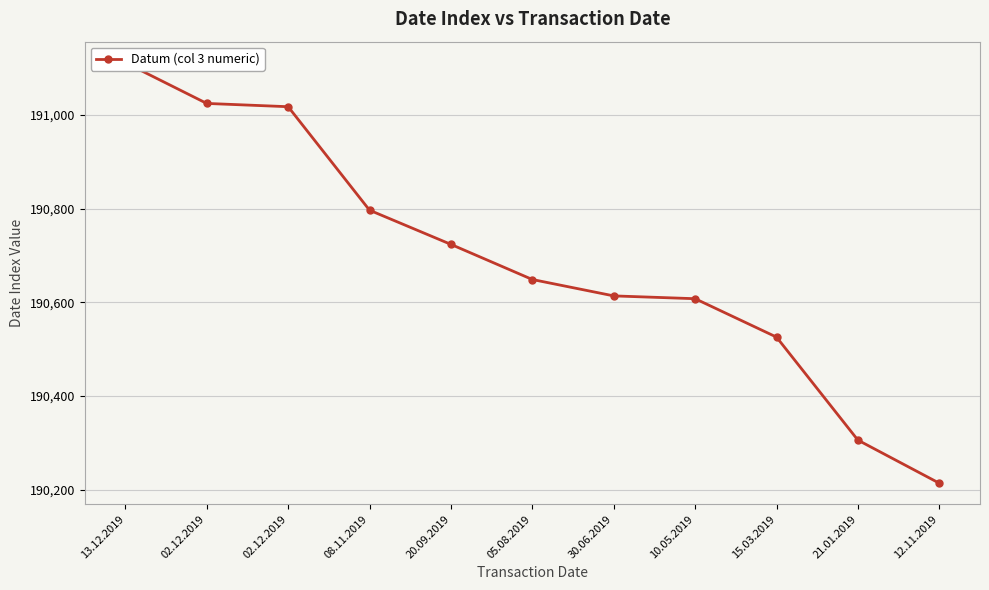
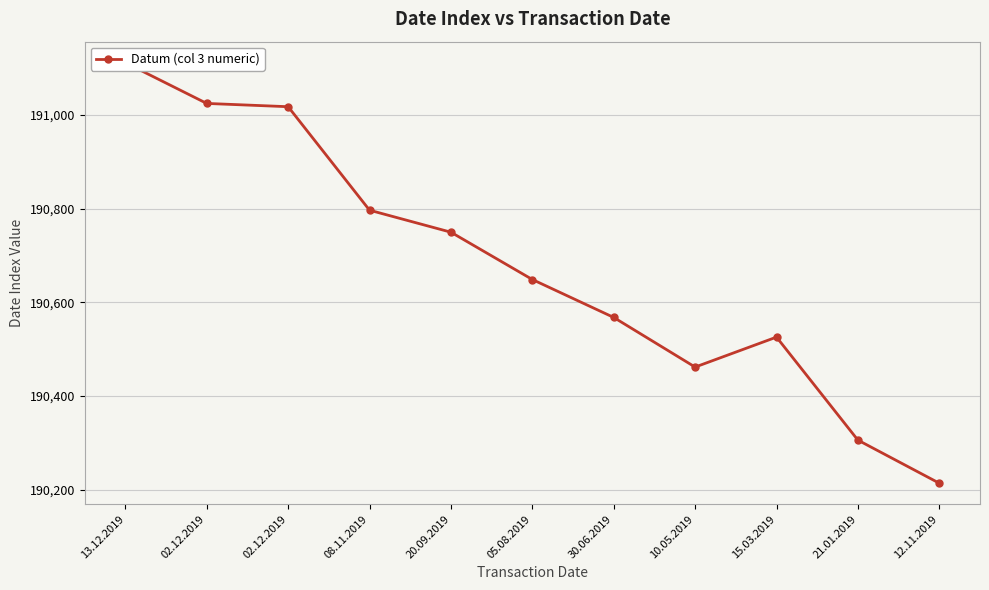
  {
    "08.11.2019": "190,800",
-   "20.09.2019": "190,720",
+   "20.09.2019": "190,750",
    "05.08.2019": "190,650",
-   "30.06.2019": "190,610",
-   "10.05.2019": "190,610",
+   "30.06.2019": "190,570",
+   "10.05.2019": "190,460",
    "15.03.2019": "190,530",
    "21.01.2019": "190,310",
    "12.11.2019": "190,210"
  }
